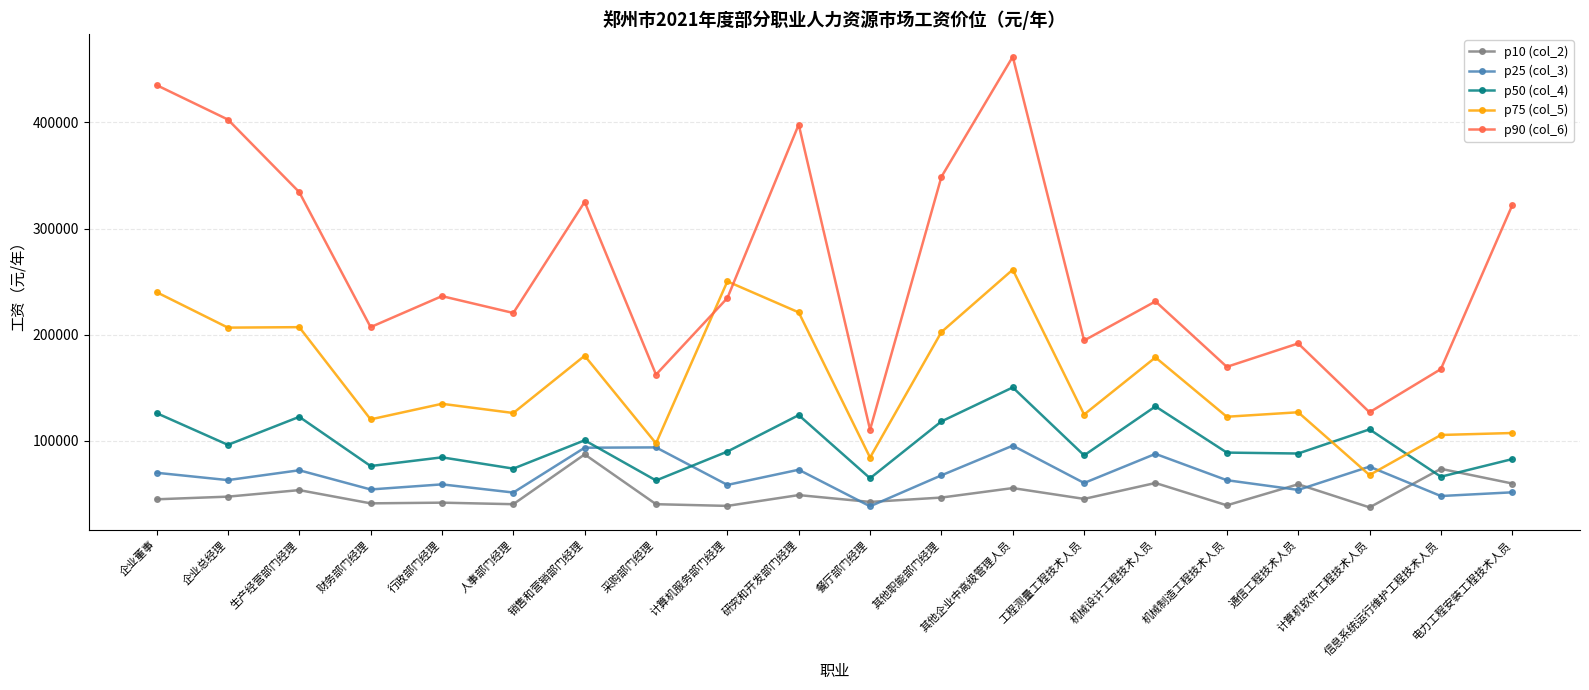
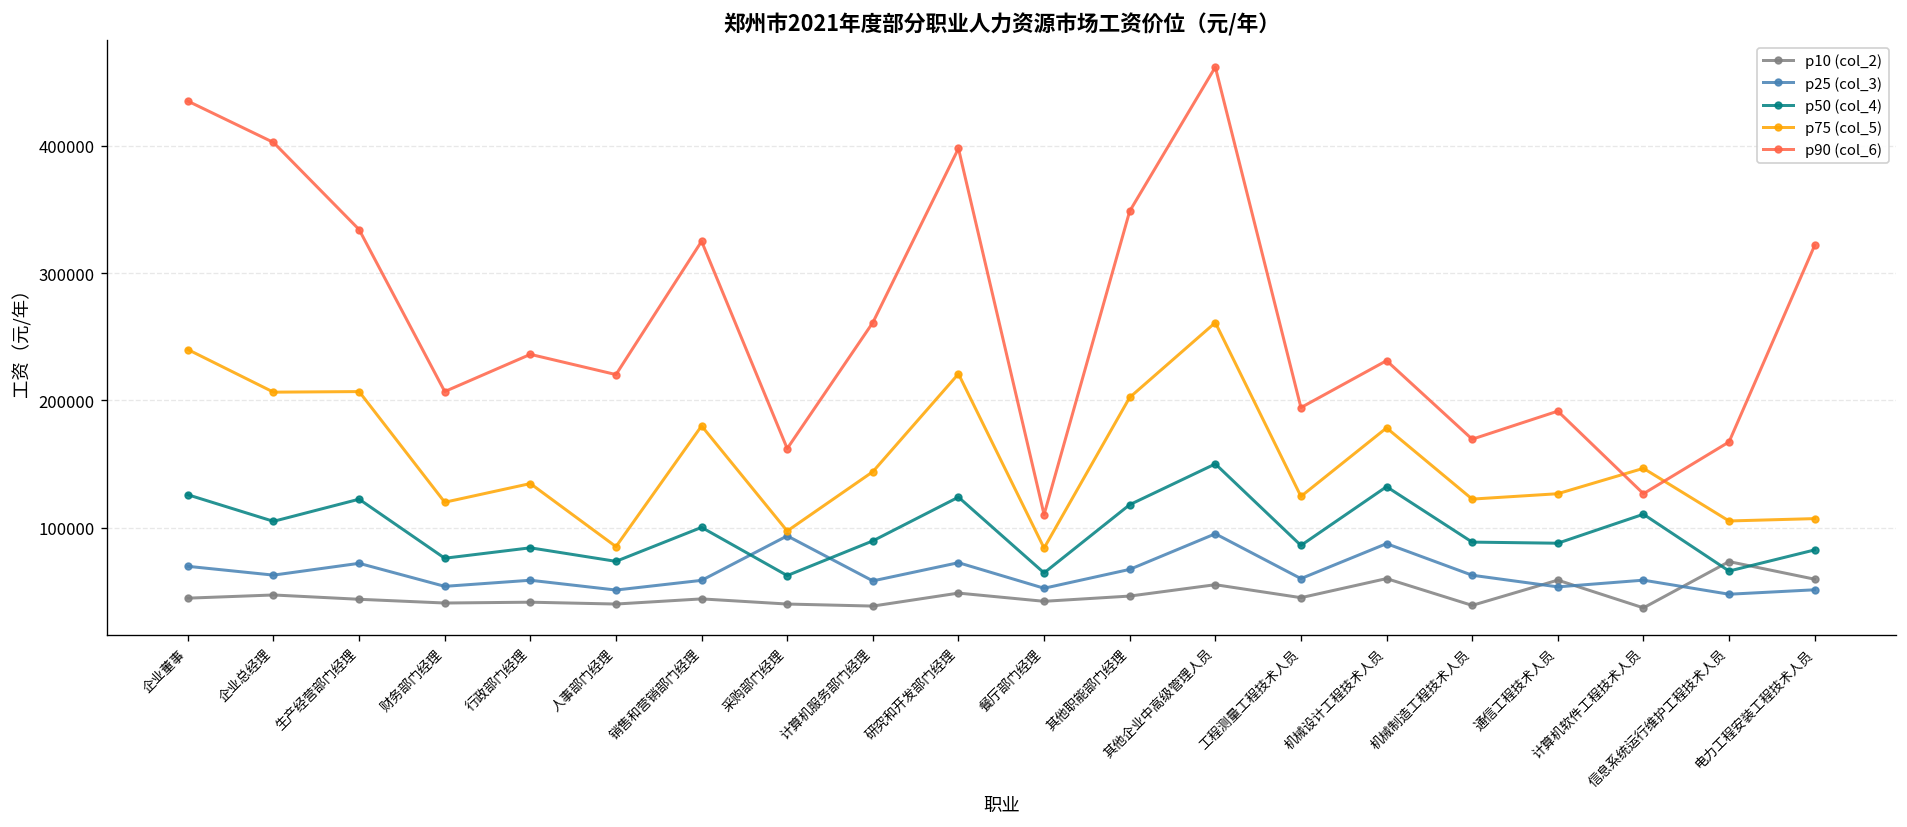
  {
    "p10 (col_2)": {
      "企业董事": 45000,
      "企业总经理": 47000,
-     "生产经营部门经理": 53000,
+     "生产经营部门经理": 44000,
      "财务部门经理": 41000,
      "行政部门经理": 41000,
      "人事部门经理": 40000,
-     "销售和营销部门经理": 87000,
+     "销售和营销部门经理": 44000,
      "采购部门经理": 40000,
      "计算机服务部门经理": 38000,
      "研究和开发部门经理": 49000,
      "餐厅部门经理": 42000,
      "其他职能部门经理": 46000,
      "其他企业中高级管理人员": 55000,
      "工程测量工程技术人员": 45000,
      "机械设计工程技术人员": 60000,
      "机械制造工程技术人员": 39000,
      "通信工程技术人员": 59000,
      "计算机软件工程技术人员": 37000,
      "信息系统运行维护工程技术人员": 73000,
      "电力工程安装工程技术人员": 60000
    },
    "p25 (col_3)": {
      "企业董事": 70000,
      "企业总经理": 63000,
      "生产经营部门经理": 72000,
      "财务部门经理": 54000,
      "行政部门经理": 59000,
      "人事部门经理": 51000,
-     "销售和营销部门经理": 93000,
+     "销售和营销部门经理": 59000,
      "采购部门经理": 94000,
      "计算机服务部门经理": 58000,
      "研究和开发部门经理": 73000,
-     "餐厅部门经理": 38000,
+     "餐厅部门经理": 52000,
      "其他职能部门经理": 67000,
      "其他企业中高级管理人员": 95000,
      "工程测量工程技术人员": 60000,
      "机械设计工程技术人员": 87000,
      "机械制造工程技术人员": 63000,
      "通信工程技术人员": 53000,
-     "计算机软件工程技术人员": 75000,
+     "计算机软件工程技术人员": 59000,
      "信息系统运行维护工程技术人员": 48000,
      "电力工程安装工程技术人员": 51000
    },
    "p50 (col_4)": {
      "企业董事": 126000,
-     "企业总经理": 96000,
+     "企业总经理": 105000,
      "生产经营部门经理": 122000,
      "财务部门经理": 76000,
      "行政部门经理": 84000,
      "人事部门经理": 74000,
      "销售和营销部门经理": 100000,
      "采购部门经理": 62000,
      "计算机服务部门经理": 90000,
      "研究和开发部门经理": 124000,
      "餐厅部门经理": 64000,
      "其他职能部门经理": 118000,
      "其他企业中高级管理人员": 150000,
      "工程测量工程技术人员": 86000,
      "机械设计工程技术人员": 132000,
      "机械制造工程技术人员": 89000,
      "通信工程技术人员": 88000,
      "计算机软件工程技术人员": 111000,
      "信息系统运行维护工程技术人员": 66000,
      "电力工程安装工程技术人员": 83000
    },
    "p75 (col_5)": {
      "企业董事": 240000,
      "企业总经理": 207000,
      "生产经营部门经理": 207000,
      "财务部门经理": 120000,
      "行政部门经理": 135000,
-     "人事部门经理": 126000,
+     "人事部门经理": 85000,
      "销售和营销部门经理": 180000,
      "采购部门经理": 97000,
-     "计算机服务部门经理": 250000,
+     "计算机服务部门经理": 144000,
      "研究和开发部门经理": 221000,
      "餐厅部门经理": 84000,
      "其他职能部门经理": 202000,
      "其他企业中高级管理人员": 261000,
      "工程测量工程技术人员": 125000,
      "机械设计工程技术人员": 178000,
      "机械制造工程技术人员": 122000,
      "通信工程技术人员": 127000,
-     "计算机软件工程技术人员": 68000,
+     "计算机软件工程技术人员": 147000,
      "信息系统运行维护工程技术人员": 105000,
      "电力工程安装工程技术人员": 107000
    },
    "p90 (col_6)": {
      "企业董事": 435000,
      "企业总经理": 403000,
      "生产经营部门经理": 334000,
      "财务部门经理": 207000,
      "行政部门经理": 236000,
      "人事部门经理": 220000,
      "销售和营销部门经理": 325000,
      "采购部门经理": 162000,
-     "计算机服务部门经理": 234000,
+     "计算机服务部门经理": 261000,
      "研究和开发部门经理": 398000,
      "餐厅部门经理": 110000,
      "其他职能部门经理": 349000,
      "其他企业中高级管理人员": 462000,
      "工程测量工程技术人员": 194000,
      "机械设计工程技术人员": 231000,
      "机械制造工程技术人员": 170000,
      "通信工程技术人员": 192000,
      "计算机软件工程技术人员": 127000,
      "信息系统运行维护工程技术人员": 167000,
      "电力工程安装工程技术人员": 322000
    }
  }
